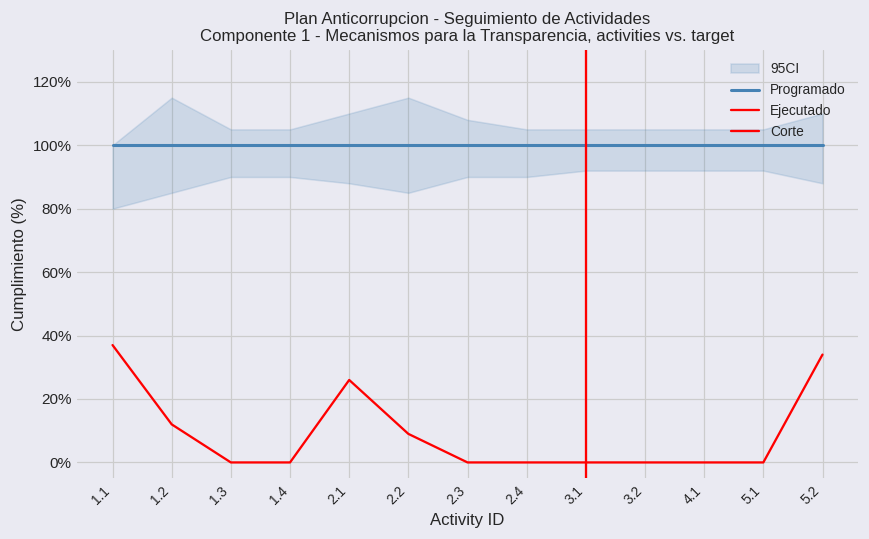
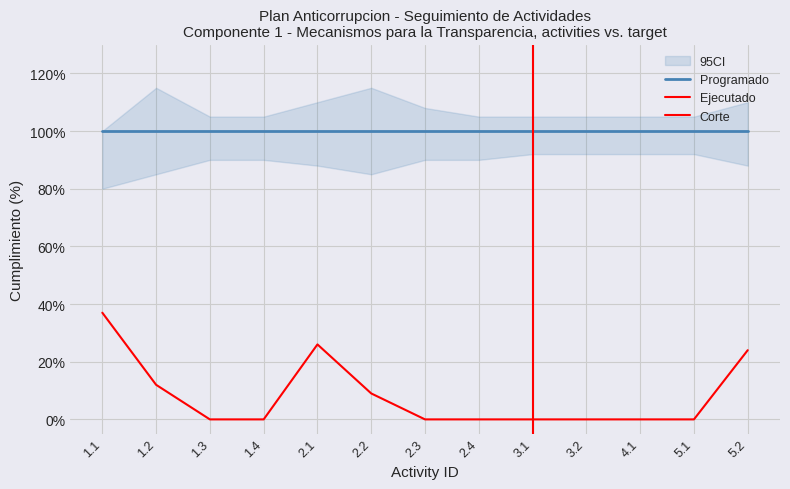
  {
    "Ejecutado": {
      "1.1": "37%",
      "1.2": "12%",
      "1.3": "0%",
      "1.4": "0%",
      "2.1": "26%",
      "2.2": "9%",
      "2.3": "0%",
      "2.4": "0%",
      "3.1": "0%",
      "3.2": "0%",
      "4.1": "0%",
      "5.1": "0%",
-     "5.2": "34%"
+     "5.2": "24%"
    }
  }
